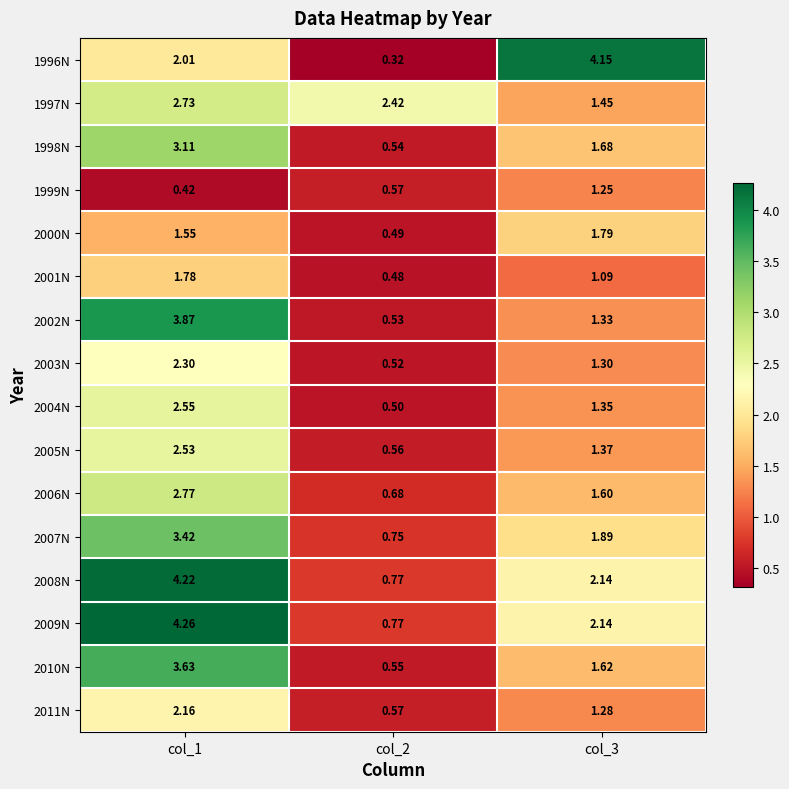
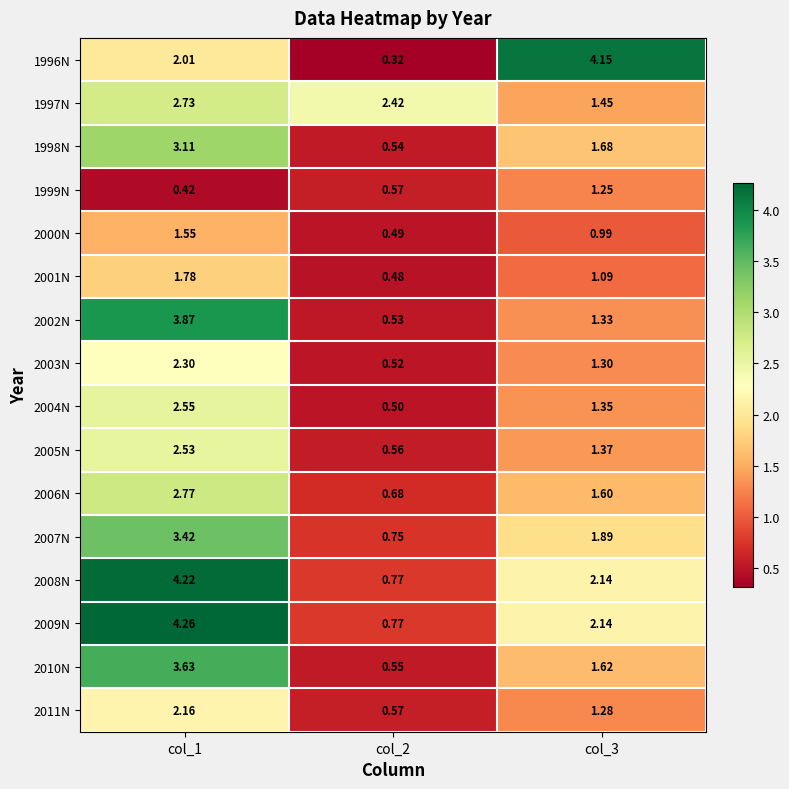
  {
    "1996N": {
      "col_1": 2.01,
      "col_2": 0.32,
      "col_3": 4.15
    },
    "1997N": {
      "col_1": 2.73,
      "col_2": 2.42,
      "col_3": 1.45
    },
    "1998N": {
      "col_1": 3.11,
      "col_2": 0.54,
      "col_3": 1.68
    },
    "1999N": {
      "col_1": 0.42,
      "col_2": 0.57,
      "col_3": 1.25
    },
    "2000N": {
      "col_1": 1.55,
      "col_2": 0.49,
-     "col_3": 1.79
+     "col_3": 0.99
    },
    "2001N": {
      "col_1": 1.78,
      "col_2": 0.48,
      "col_3": 1.09
    },
    "2002N": {
      "col_1": 3.87,
      "col_2": 0.53,
      "col_3": 1.33
    },
    "2003N": {
      "col_1": 2.30,
      "col_2": 0.52,
      "col_3": 1.30
    },
    "2004N": {
      "col_1": 2.55,
      "col_2": 0.50,
      "col_3": 1.35
    },
    "2005N": {
      "col_1": 2.53,
      "col_2": 0.56,
      "col_3": 1.37
    },
    "2006N": {
      "col_1": 2.77,
      "col_2": 0.68,
      "col_3": 1.60
    },
    "2007N": {
      "col_1": 3.42,
      "col_2": 0.75,
      "col_3": 1.89
    },
    "2008N": {
      "col_1": 4.22,
      "col_2": 0.77,
      "col_3": 2.14
    },
    "2009N": {
      "col_1": 4.26,
      "col_2": 0.77,
      "col_3": 2.14
    },
    "2010N": {
      "col_1": 3.63,
      "col_2": 0.55,
      "col_3": 1.62
    },
    "2011N": {
      "col_1": 2.16,
      "col_2": 0.57,
      "col_3": 1.28
    }
  }
